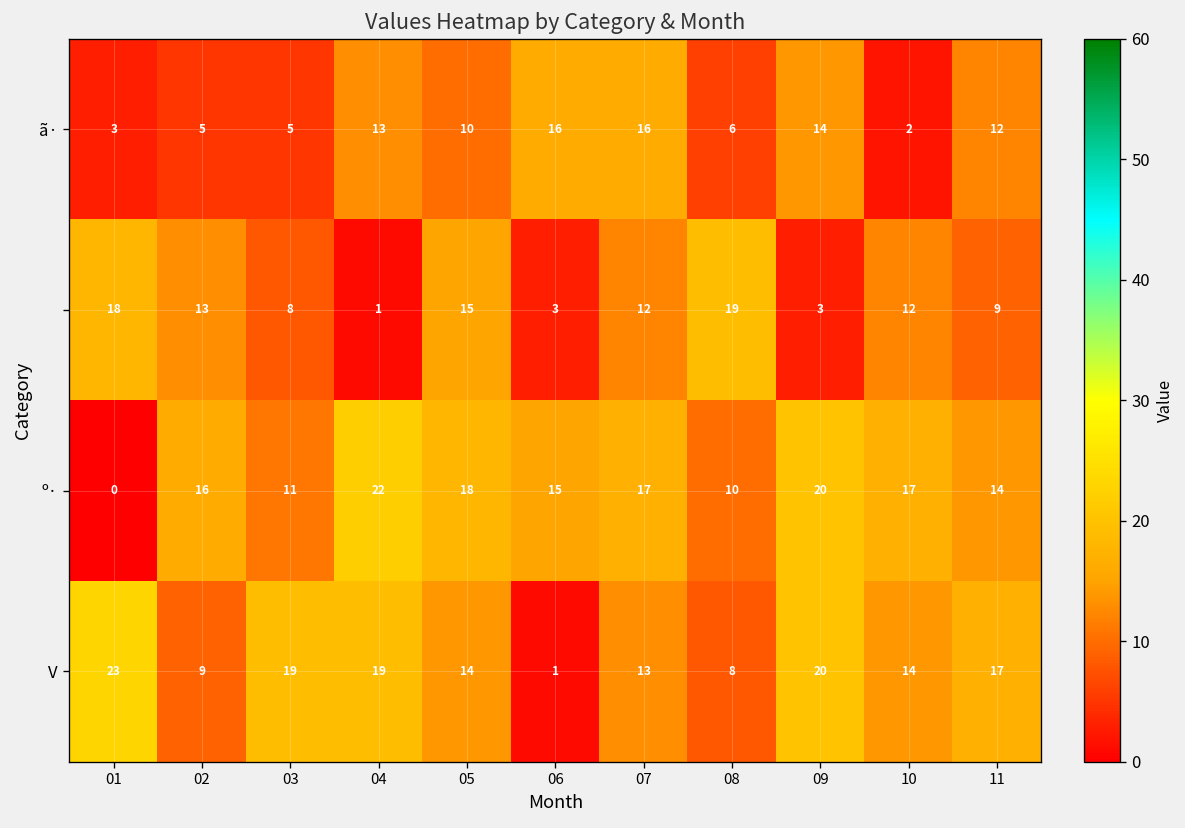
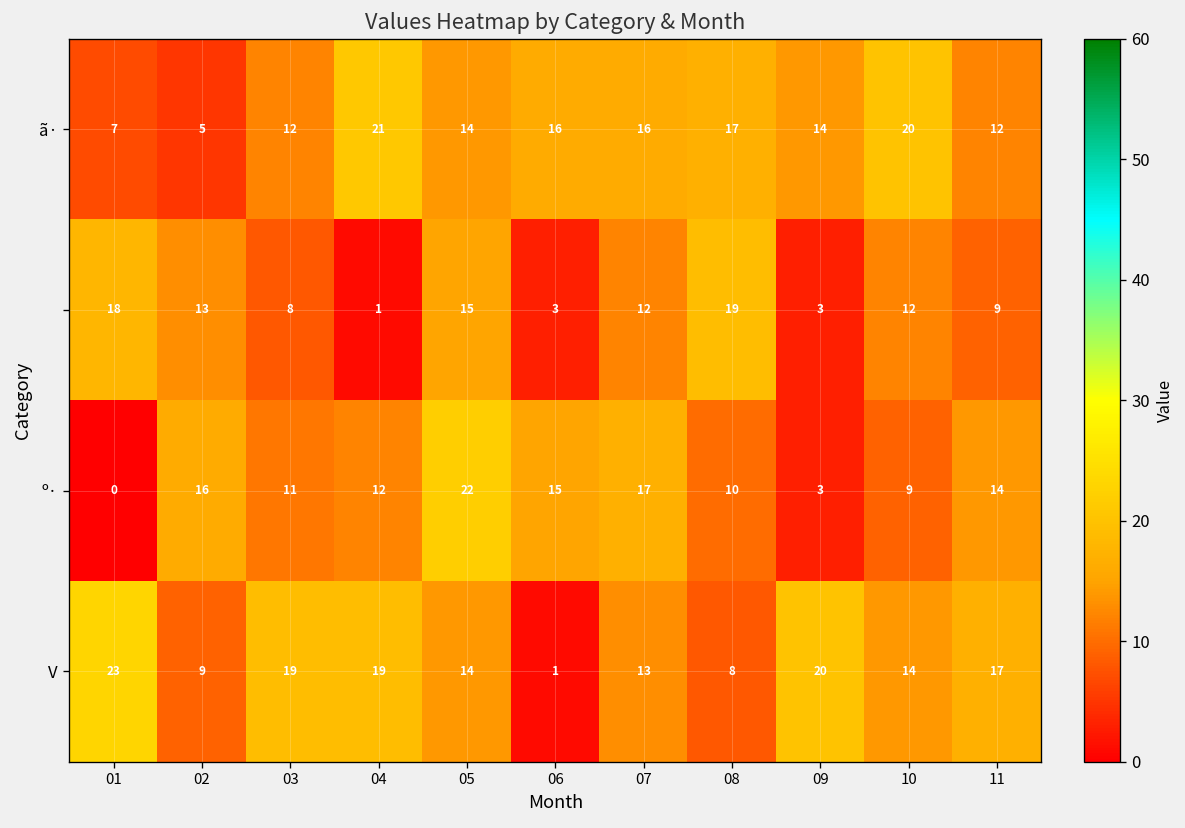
  {
    "ã·": {
-     "01": 3,
+     "01": 7,
      "02": 5,
-     "03": 5,
-     "04": 13,
-     "05": 10,
+     "03": 12,
+     "04": 21,
+     "05": 14,
      "06": 16,
      "07": 16,
-     "08": 6,
+     "08": 17,
      "09": 14,
-     "10": 2,
+     "10": 20,
      "11": 12
    },
    "º·": {
      "01": 0,
      "02": 16,
      "03": 11,
-     "04": 22,
-     "05": 18,
+     "04": 12,
+     "05": 22,
      "06": 15,
      "07": 17,
      "08": 10,
-     "09": 20,
-     "10": 17,
+     "09": 3,
+     "10": 9,
      "11": 14
    },
    "V": {
      "01": 23,
      "02": 9,
      "03": 19,
      "04": 19,
      "05": 14,
      "06": 1,
      "07": 13,
      "08": 8,
      "09": 20,
      "10": 14,
      "11": 17
    }
  }
